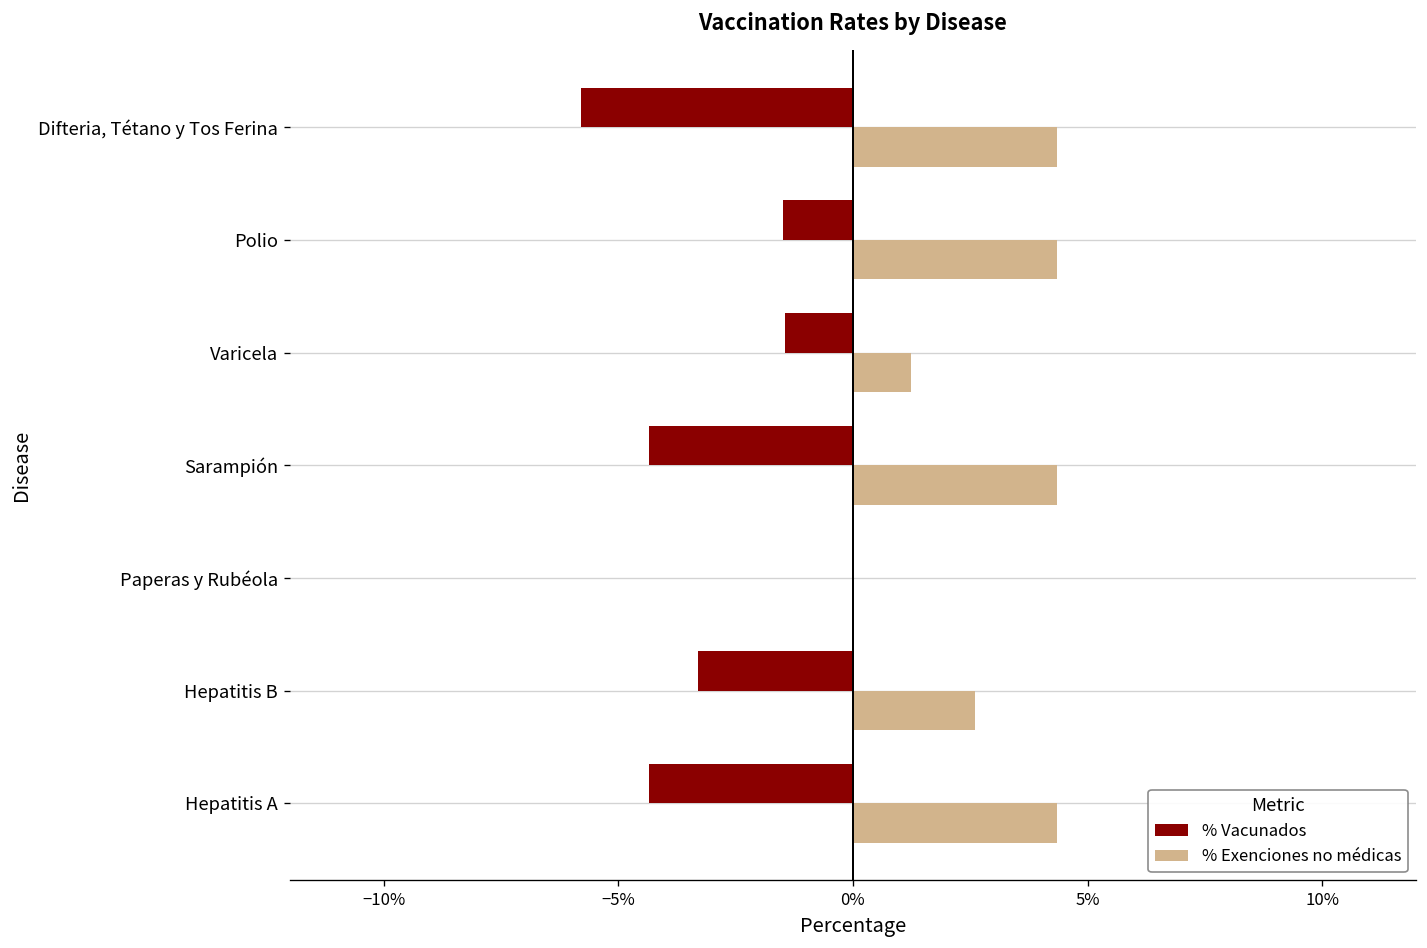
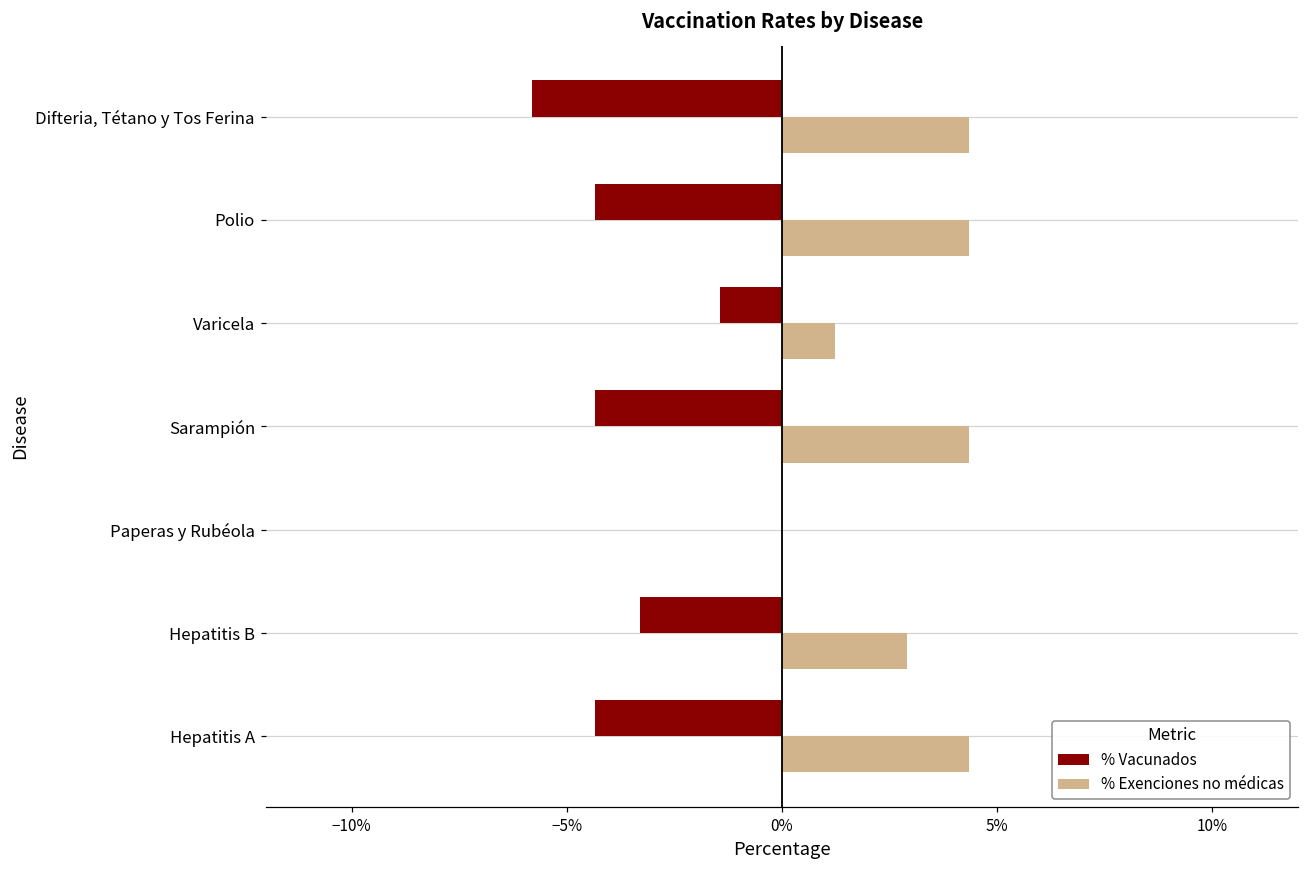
  {
    "% Vacunados": {
      "Difteria, Tétano y Tos Ferina": "-5.8%",
-     "Polio": "-1.5%",
+     "Polio": "-4.3%",
      "Varicela": "-1.4%",
      "Sarampión": "-4.3%",
      "Paperas y Rubéola": "0.0%",
      "Hepatitis B": "-3.3%",
      "Hepatitis A": "-4.3%"
    },
    "% Exenciones no médicas": {
      "Difteria, Tétano y Tos Ferina": "4.3%",
      "Polio": "4.3%",
      "Varicela": "1.2%",
      "Sarampión": "4.3%",
      "Paperas y Rubéola": "0.0%",
-     "Hepatitis B": "2.6%",
+     "Hepatitis B": "2.9%",
      "Hepatitis A": "4.3%"
    }
  }
